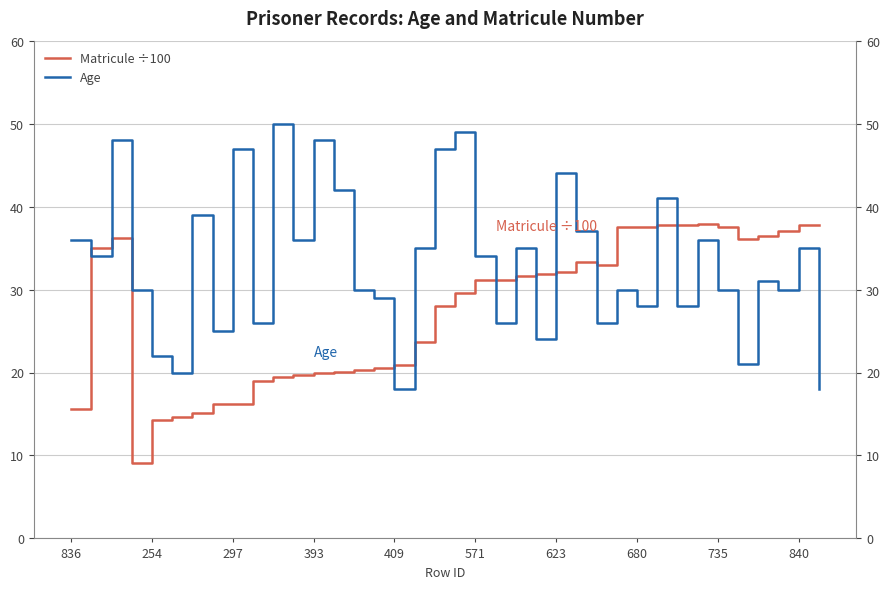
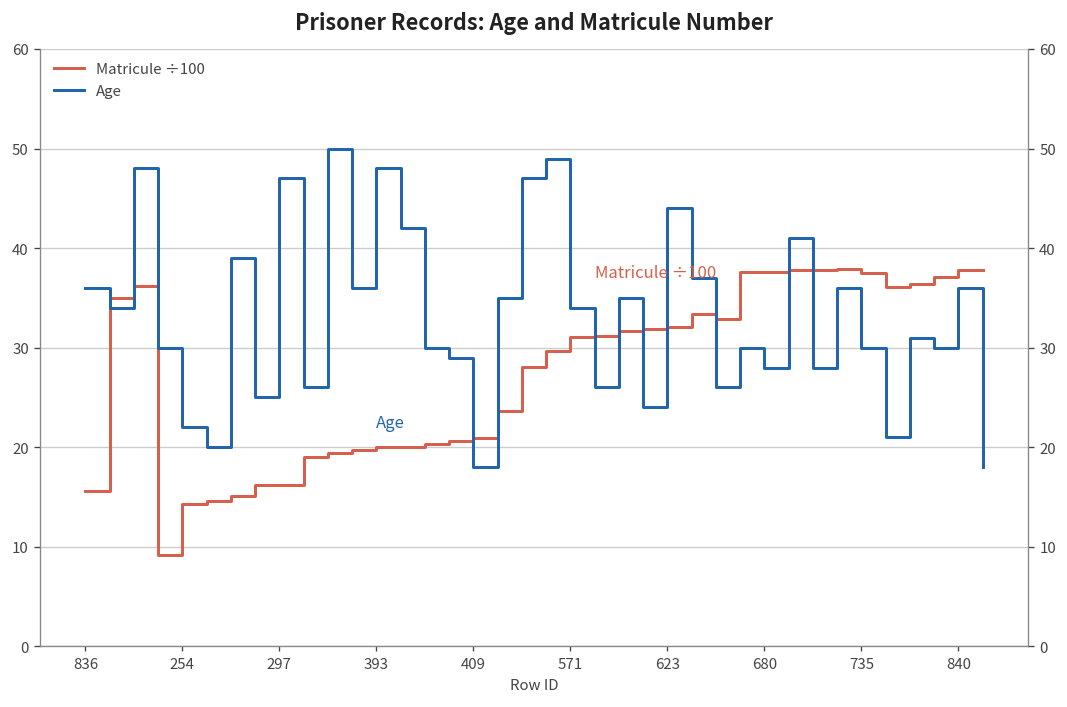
  {
    "Matricule ÷100": {
      "836": 16,
      "254": 14,
      "297": 16,
      "393": 20,
      "409": 21,
      "571": 31,
      "623": 32,
      "680": 38,
      "735": 38,
      "840": 38
    },
    "Age": {
      "836": 36,
      "254": 22,
      "297": 47,
      "393": 48,
      "409": 18,
      "571": 34,
      "623": 44,
      "680": 28,
      "735": 30,
-     "840": 35
+     "840": 36
    }
  }
